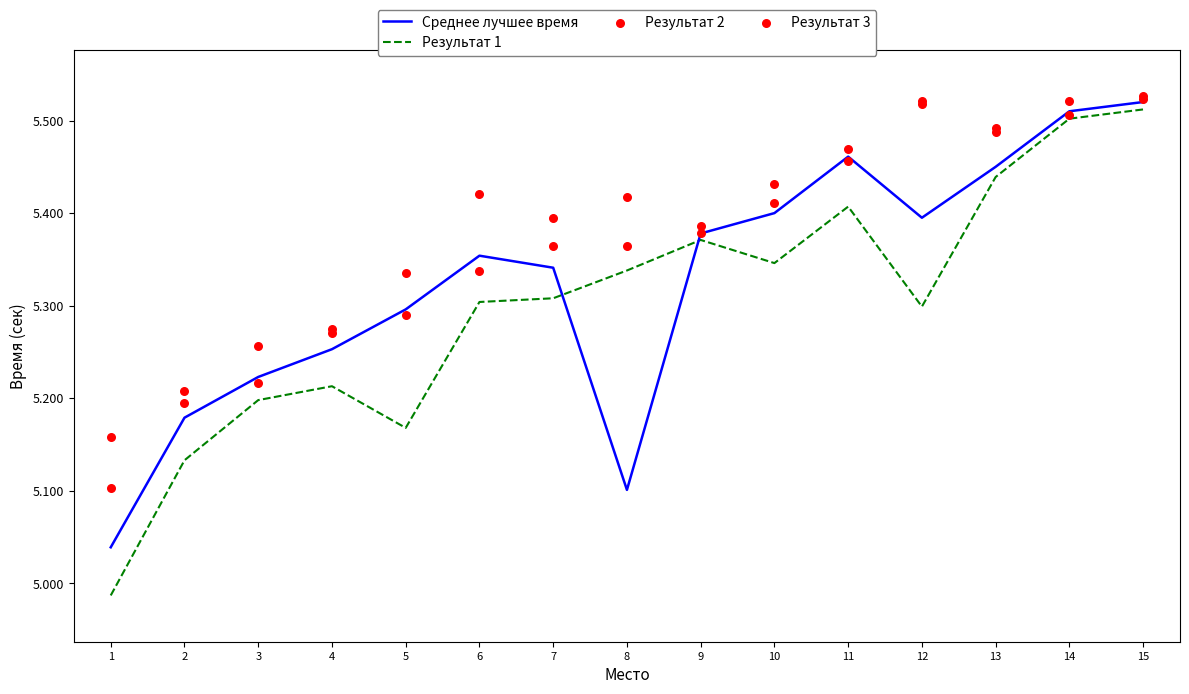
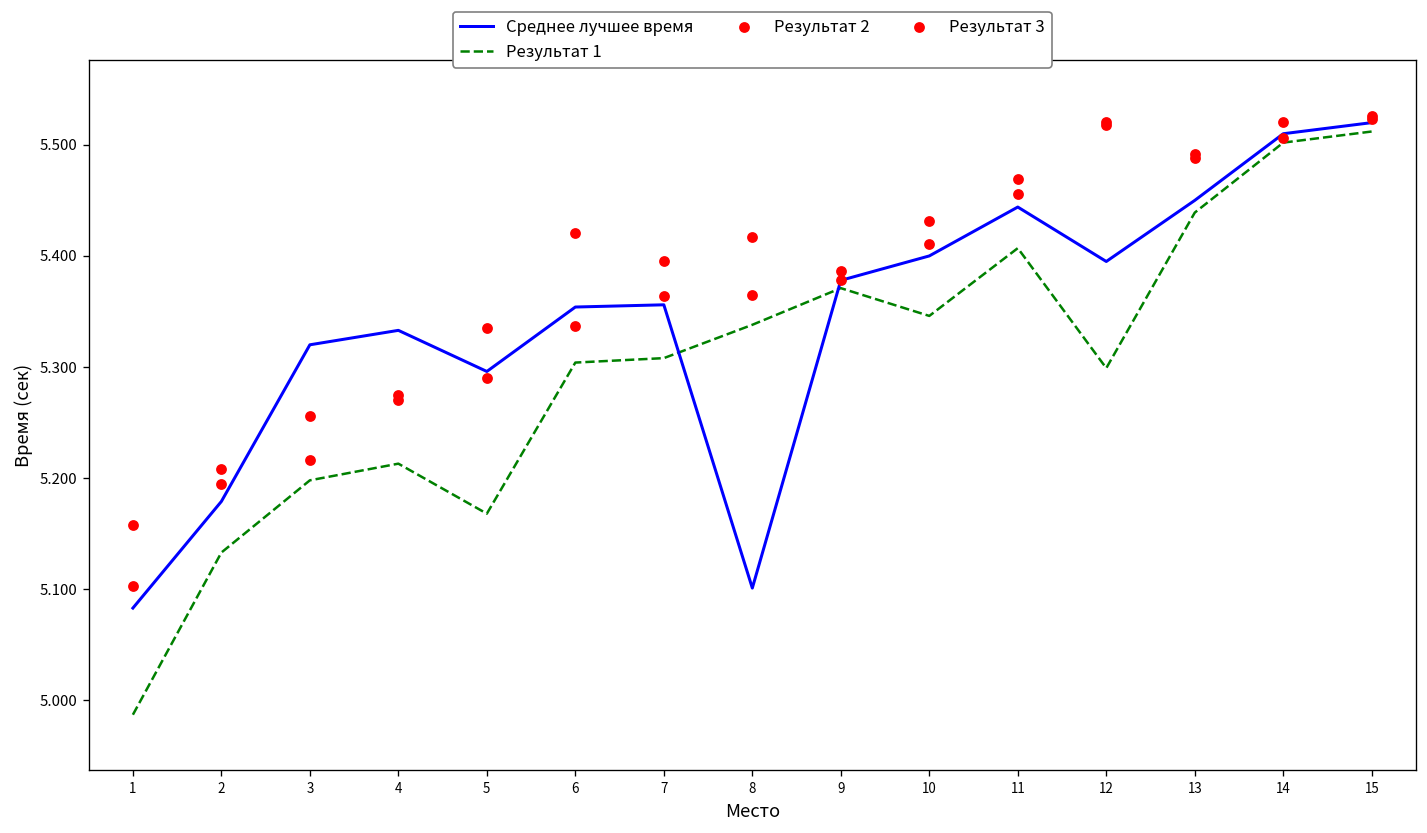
  {
    "Среднее лучшее время": {
-     "1": 5.04,
+     "1": 5.08,
      "2": 5.18,
-     "3": 5.22,
-     "4": 5.25,
+     "3": 5.32,
+     "4": 5.33,
      "5": 5.30,
      "6": 5.35,
-     "7": 5.34,
+     "7": 5.36,
      "8": 5.10,
      "10": 5.40,
-     "11": 5.46,
+     "11": 5.44,
      "12": 5.40,
      "13": 5.45,
      "14": 5.51,
      "15": 5.52
    },
    "Результат 1": {
      "1": 4.99,
      "2": 5.13,
      "3": 5.20,
      "4": 5.21,
      "5": 5.17,
      "6": 5.30,
      "7": 5.31,
      "8": 5.34,
      "9": 5.37,
      "10": 5.35,
      "11": 5.41,
      "12": 5.30,
      "13": 5.44,
      "14": 5.50,
      "15": 5.51
    }
  }
